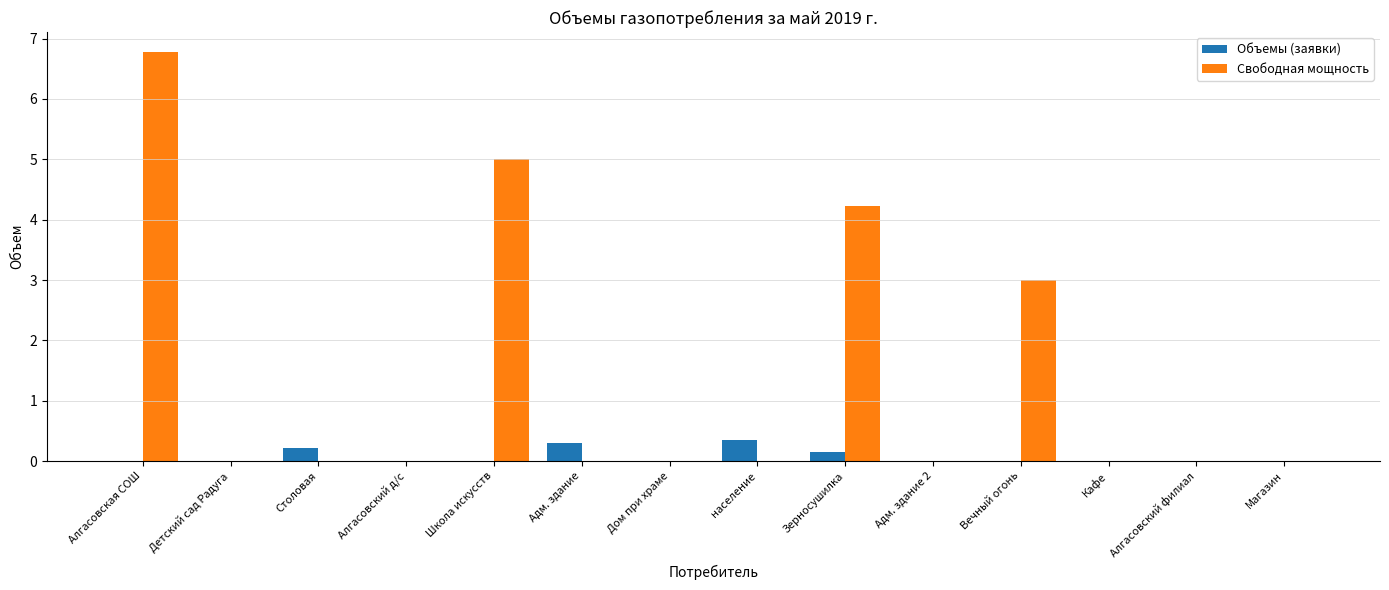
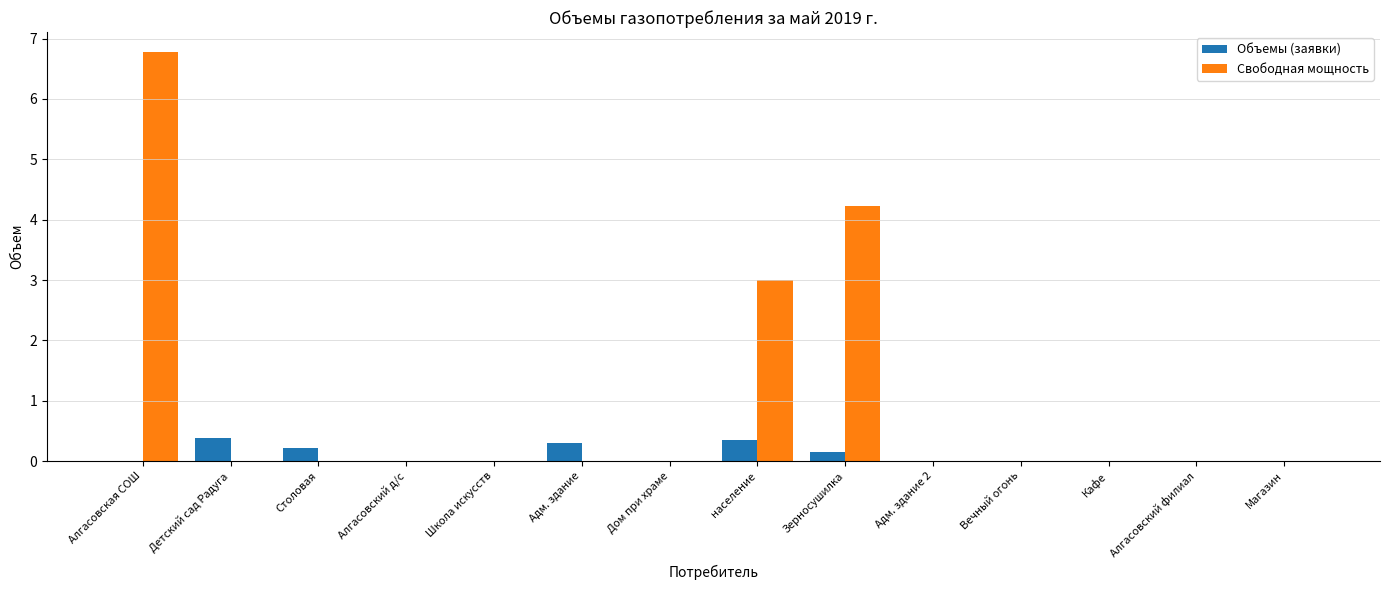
  {
    "Объемы (заявки)": {
-     "Детский сад Радуга": 0.0,
+     "Детский сад Радуга": 0.4,
      "Столовая": 0.2,
      "Адм. здание": 0.3,
      "население": 0.3,
      "Зерносушилка": 0.1
    },
    "Свободная мощность": {
      "Алгасовская СОШ": 6.8,
      "Детский сад Радуга": 0,
      "Столовая": 0,
      "Алгасовский д/с": 0,
-     "Школа искусств": 5,
+     "Школа искусств": 0,
      "Адм. здание": 0,
      "Дом при храме": 0,
-     "население": 0,
+     "население": 3,
      "Зерносушилка": 4.2,
      "Адм. здание 2": 0,
-     "Вечный огонь": 3,
+     "Вечный огонь": 0,
      "Кафе": 0,
      "Алгасовский филиал": 0,
      "Магазин": 0
    }
  }
